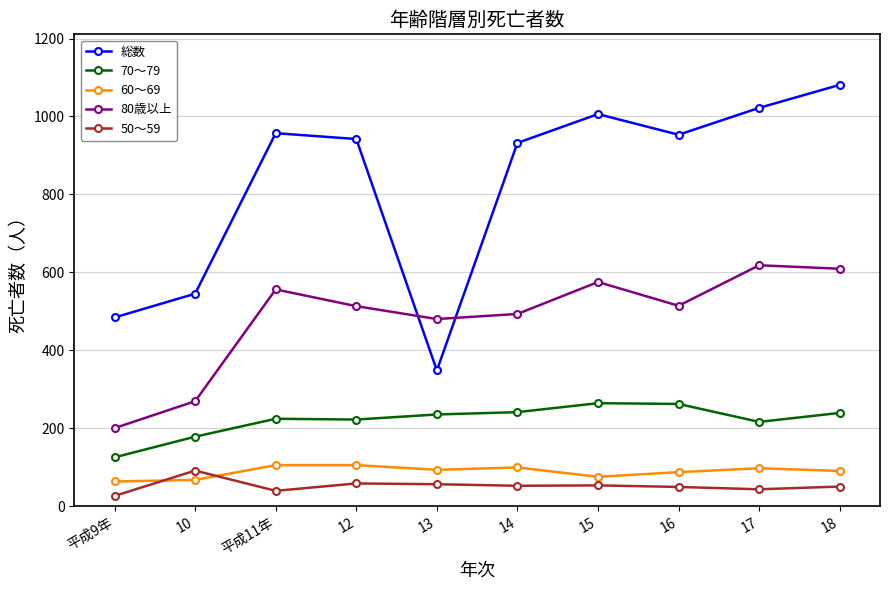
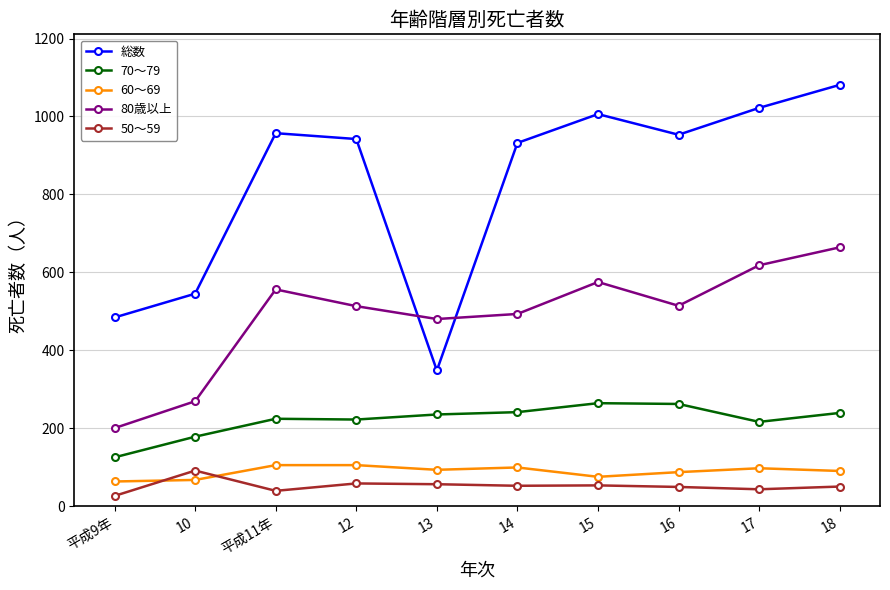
  {
    "総数": {
      "平成9年": 480,
      "10": 550,
      "平成11年": 960,
      "12": 940,
      "13": 350,
      "14": 930,
      "15": 1010,
      "16": 950,
      "17": 1020,
      "18": 1080
    },
    "70～79": {
      "平成9年": 130,
      "10": 180,
      "平成11年": 220,
      "12": 220,
      "13": 240,
      "14": 240,
      "15": 260,
      "16": 260,
      "17": 220,
      "18": 240
    },
    "60～69": {
      "平成9年": 60,
      "10": 70,
      "平成11年": 110,
      "12": 110,
      "13": 90,
      "14": 100,
      "15": 80,
      "16": 90,
      "17": 100,
      "18": 90
    },
    "80歳以上": {
      "平成9年": 200,
      "10": 270,
      "平成11年": 560,
      "12": 510,
      "13": 480,
      "14": 490,
      "15": 580,
      "16": 510,
      "17": 620,
-     "18": 610
+     "18": 660
    },
    "50～59": {
      "平成9年": 30,
      "10": 90,
      "平成11年": 40,
      "12": 60,
      "13": 60,
      "14": 50,
      "15": 50,
      "16": 50,
      "17": 40,
      "18": 50
    }
  }
